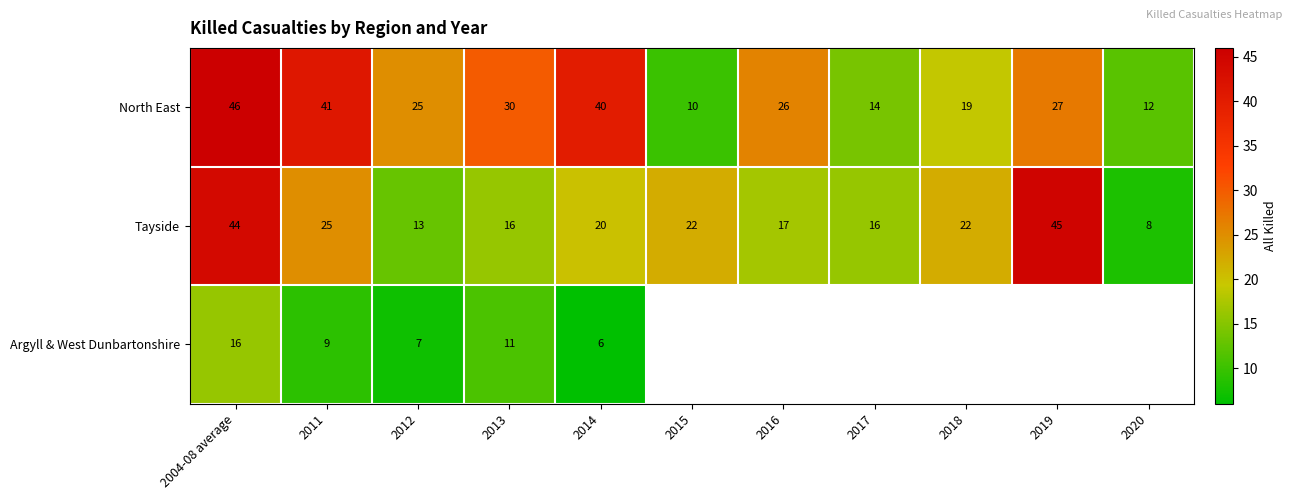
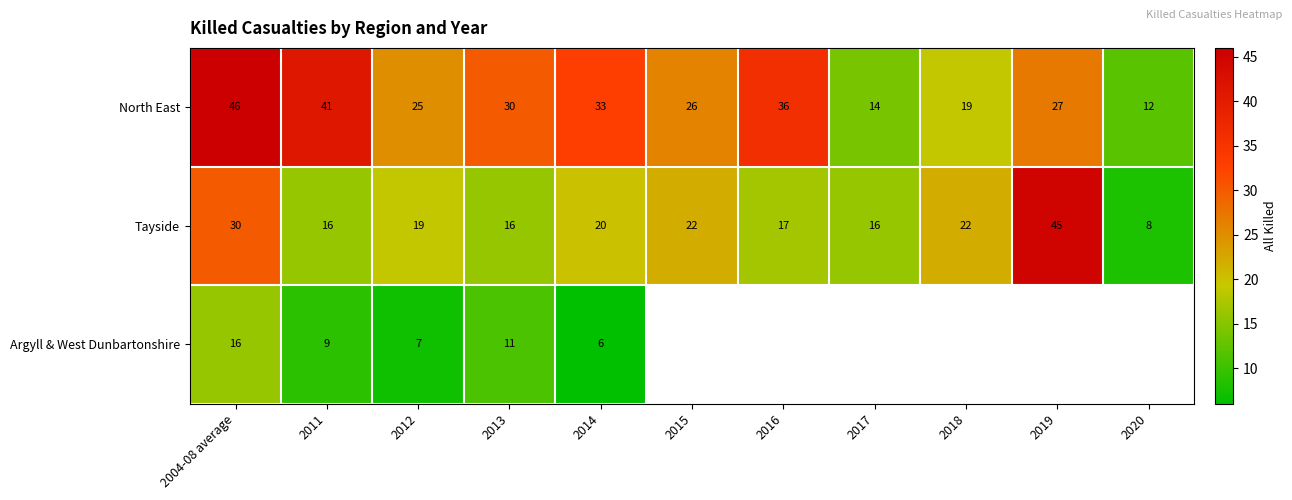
  {
    "North East": {
      "2004-08 average": 46,
      "2011": 41,
      "2012": 25,
      "2013": 30,
-     "2014": 40,
-     "2015": 10,
-     "2016": 26,
+     "2014": 33,
+     "2015": 26,
+     "2016": 36,
      "2017": 14,
      "2018": 19,
      "2019": 27,
      "2020": 12
    },
    "Tayside": {
-     "2004-08 average": 44,
-     "2011": 25,
-     "2012": 13,
+     "2004-08 average": 30,
+     "2011": 16,
+     "2012": 19,
      "2013": 16,
      "2014": 20,
      "2015": 22,
      "2016": 17,
      "2017": 16,
      "2018": 22,
      "2019": 45,
      "2020": 8
    },
    "Argyll & West Dunbartonshire": {
      "2004-08 average": 16,
      "2011": 9,
      "2012": 7,
      "2013": 11,
      "2014": 6
    }
  }
